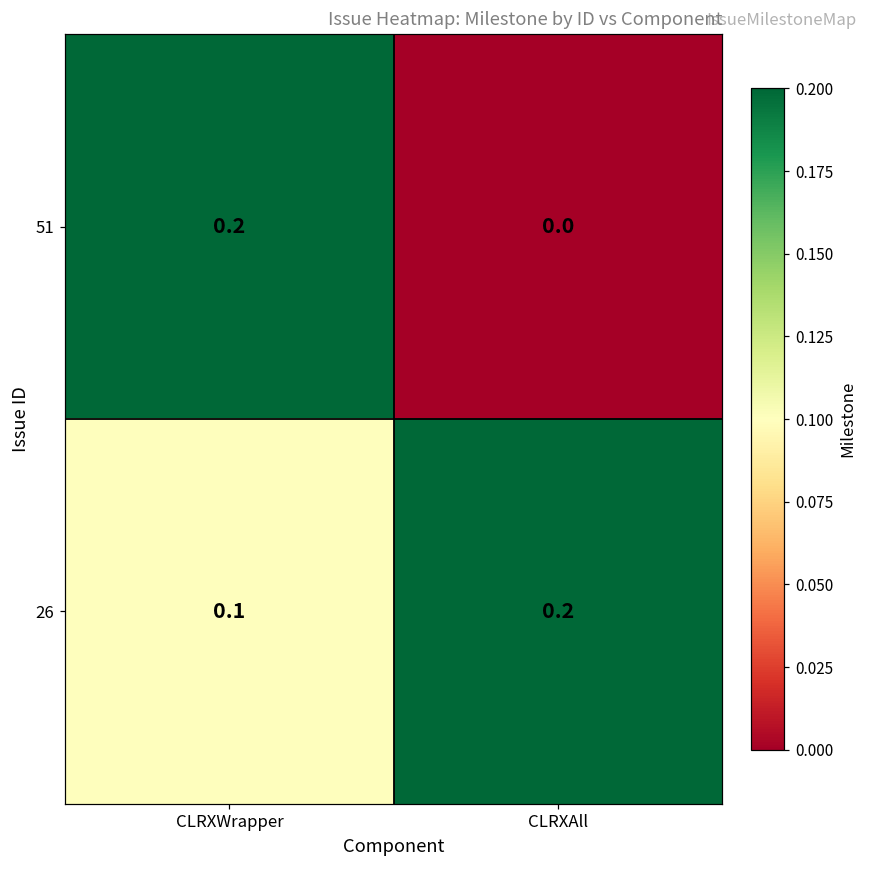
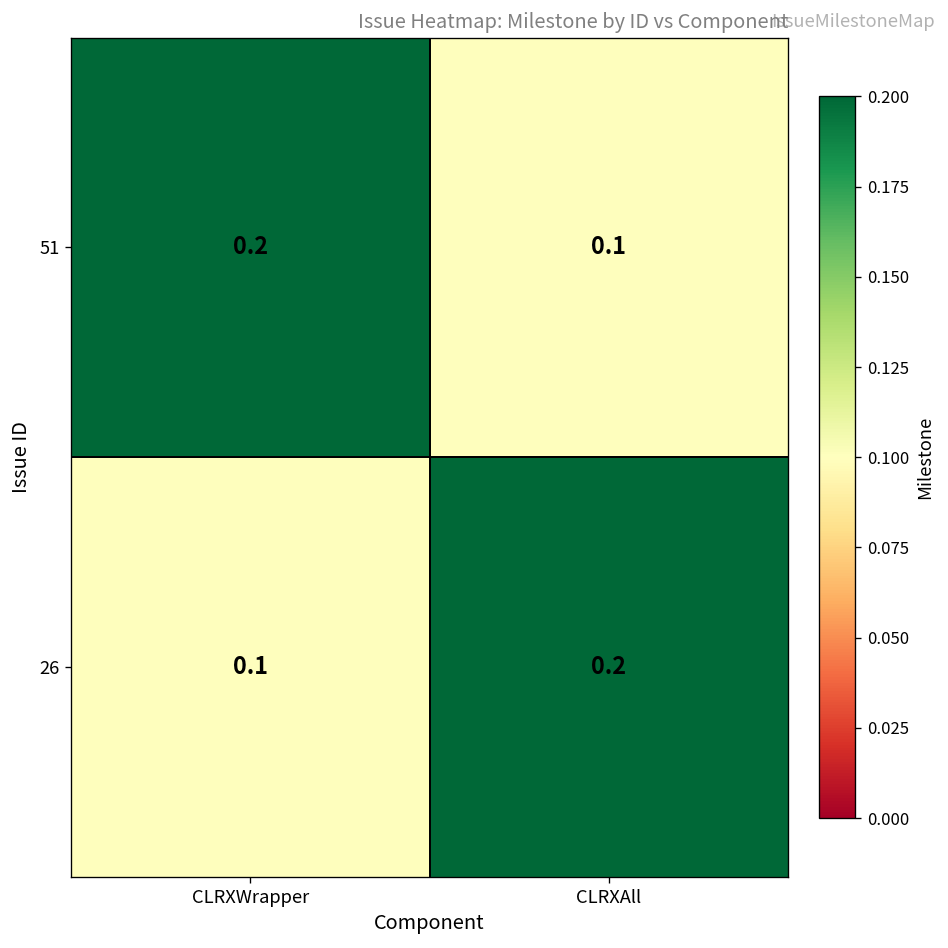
  {
    "51": {
      "CLRXWrapper": 0.2,
-     "CLRXAll": 0.0
+     "CLRXAll": 0.1
    },
    "26": {
      "CLRXWrapper": 0.1,
      "CLRXAll": 0.2
    }
  }
